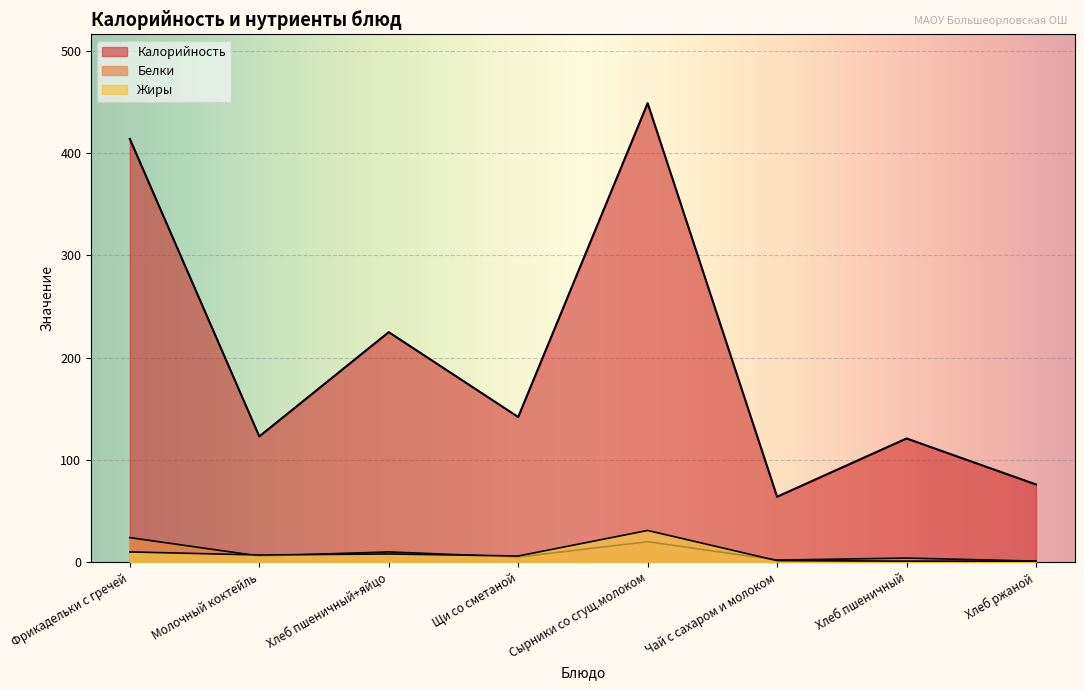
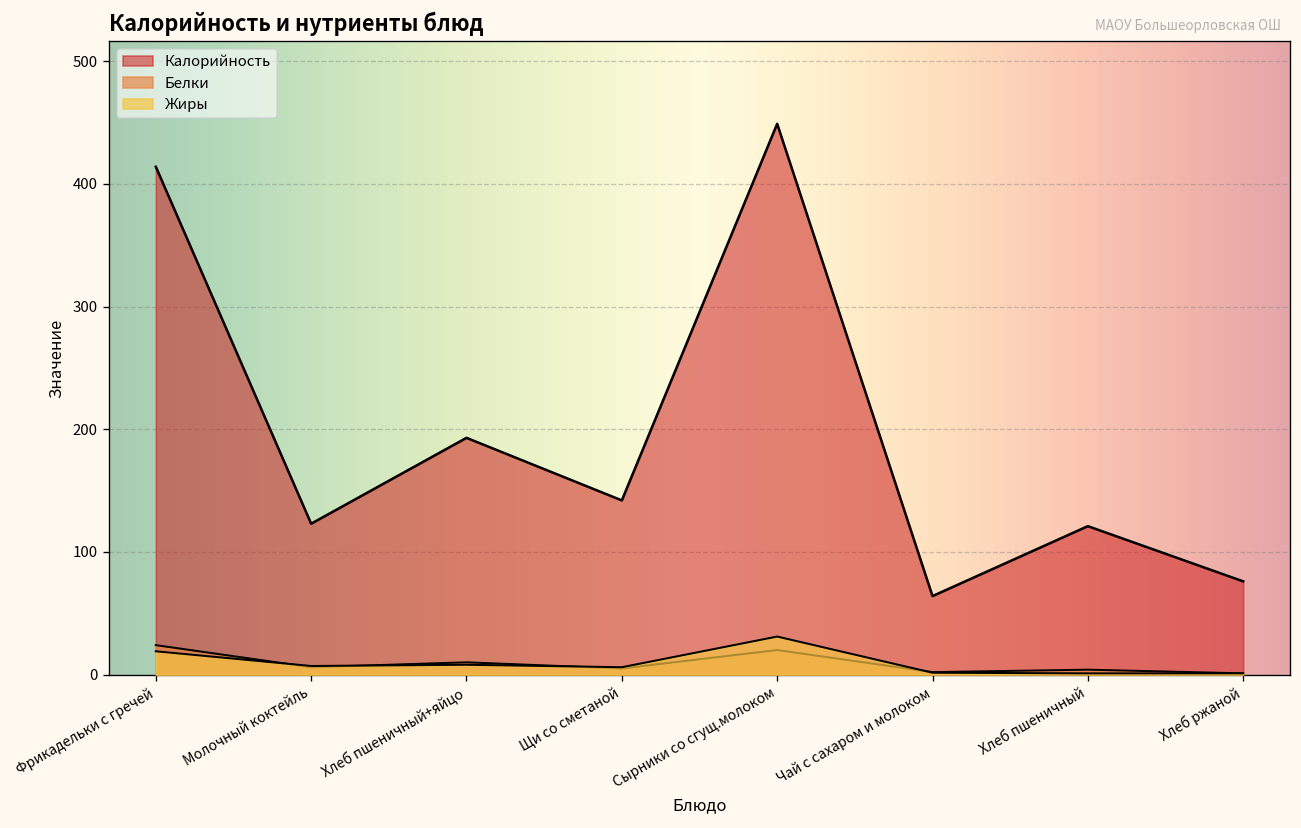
  {
    "Калорийность": {
      "Фрикадельки с гречей": 414,
      "Молочный коктейль": 123,
-     "Хлеб пшеничный+яйцо": 225,
+     "Хлеб пшеничный+яйцо": 193,
      "Щи со сметаной": 142,
      "Сырники со сгущ.молоком": 449,
      "Чай с сахаром и молоком": 64,
      "Хлеб пшеничный": 121,
      "Хлеб ржаной": 76
    },
    "Белки": {
      "Фрикадельки с гречей": 24,
      "Сырники со сгущ.молоком": 20,
      "Хлеб пшеничный": 4
    },
    "Жиры": {
-     "Фрикадельки с гречей": 10,
+     "Фрикадельки с гречей": 19,
      "Сырники со сгущ.молоком": 31,
      "Хлеб пшеничный": 1
    }
  }
